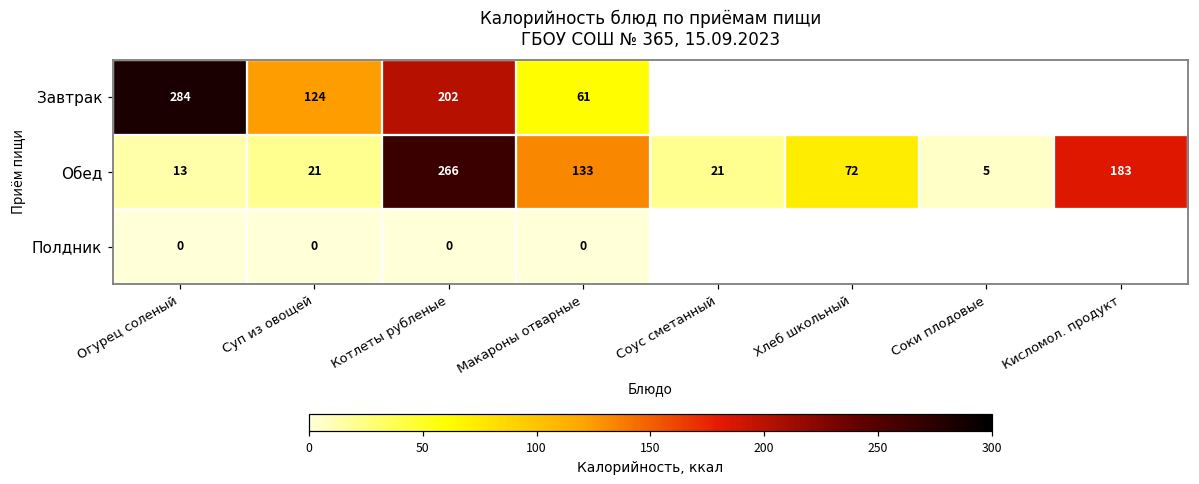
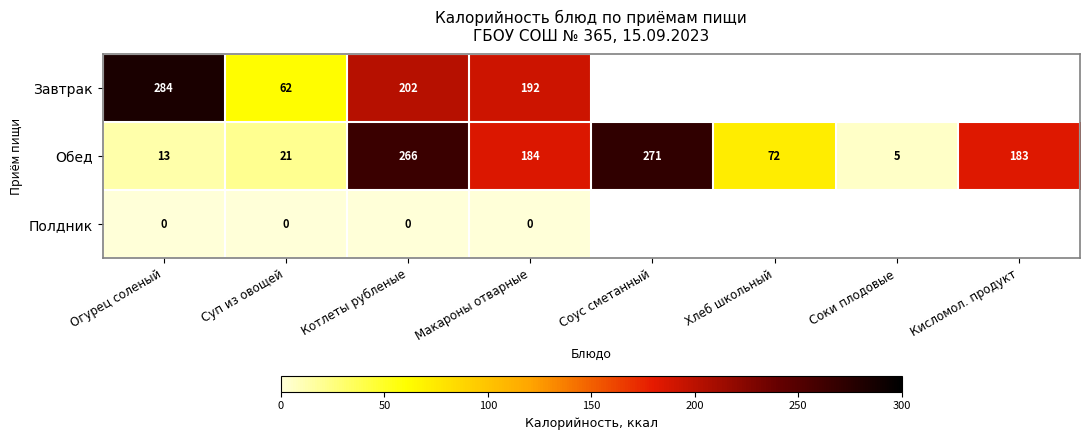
  {
    "Завтрак": {
      "Огурец соленый": 284,
-     "Суп из овощей": 124,
+     "Суп из овощей": 62,
      "Котлеты рубленые": 202,
-     "Макароны отварные": 61
+     "Макароны отварные": 192
    },
    "Обед": {
      "Огурец соленый": 13,
      "Суп из овощей": 21,
      "Котлеты рубленые": 266,
-     "Макароны отварные": 133,
-     "Соус сметанный": 21,
+     "Макароны отварные": 184,
+     "Соус сметанный": 271,
      "Хлеб школьный": 72,
      "Соки плодовые": 5,
      "Кисломол. продукт": 183
    },
    "Полдник": {
      "Огурец соленый": 0,
      "Суп из овощей": 0,
      "Котлеты рубленые": 0,
      "Макароны отварные": 0
    }
  }
